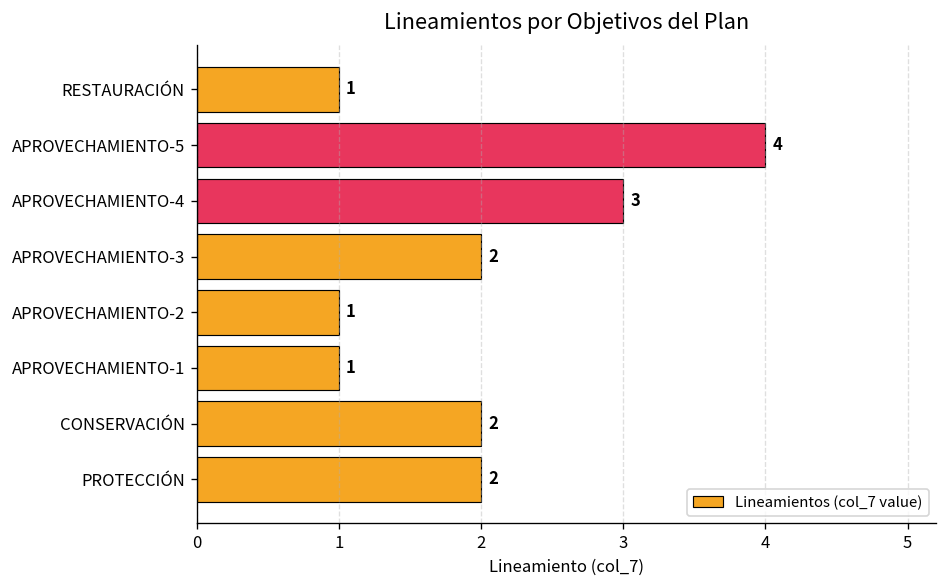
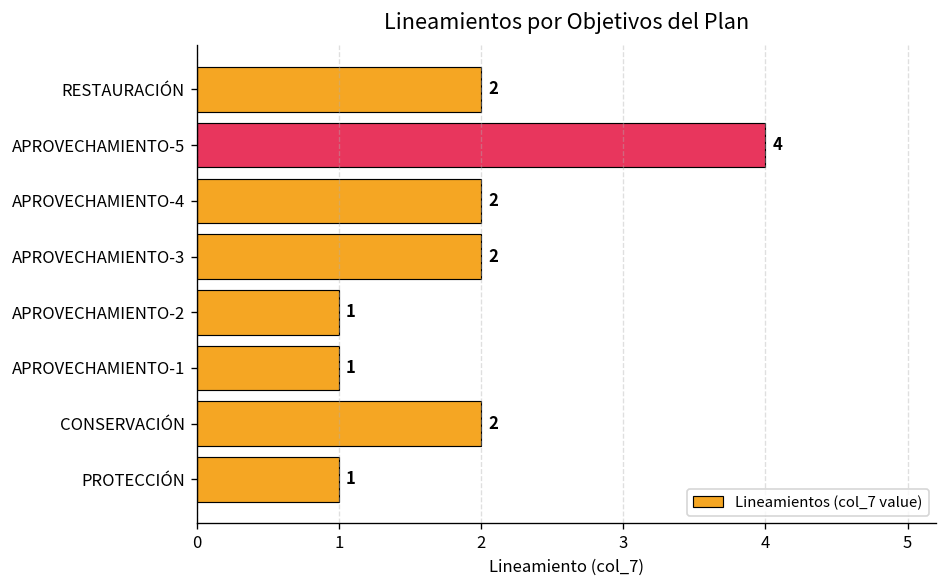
  {
-   "RESTAURACIÓN": 1,
+   "RESTAURACIÓN": 2,
    "APROVECHAMIENTO-5": 4,
-   "APROVECHAMIENTO-4": 3,
+   "APROVECHAMIENTO-4": 2,
    "APROVECHAMIENTO-3": 2,
    "APROVECHAMIENTO-2": 1,
    "APROVECHAMIENTO-1": 1,
    "CONSERVACIÓN": 2,
-   "PROTECCIÓN": 2
+   "PROTECCIÓN": 1
  }
